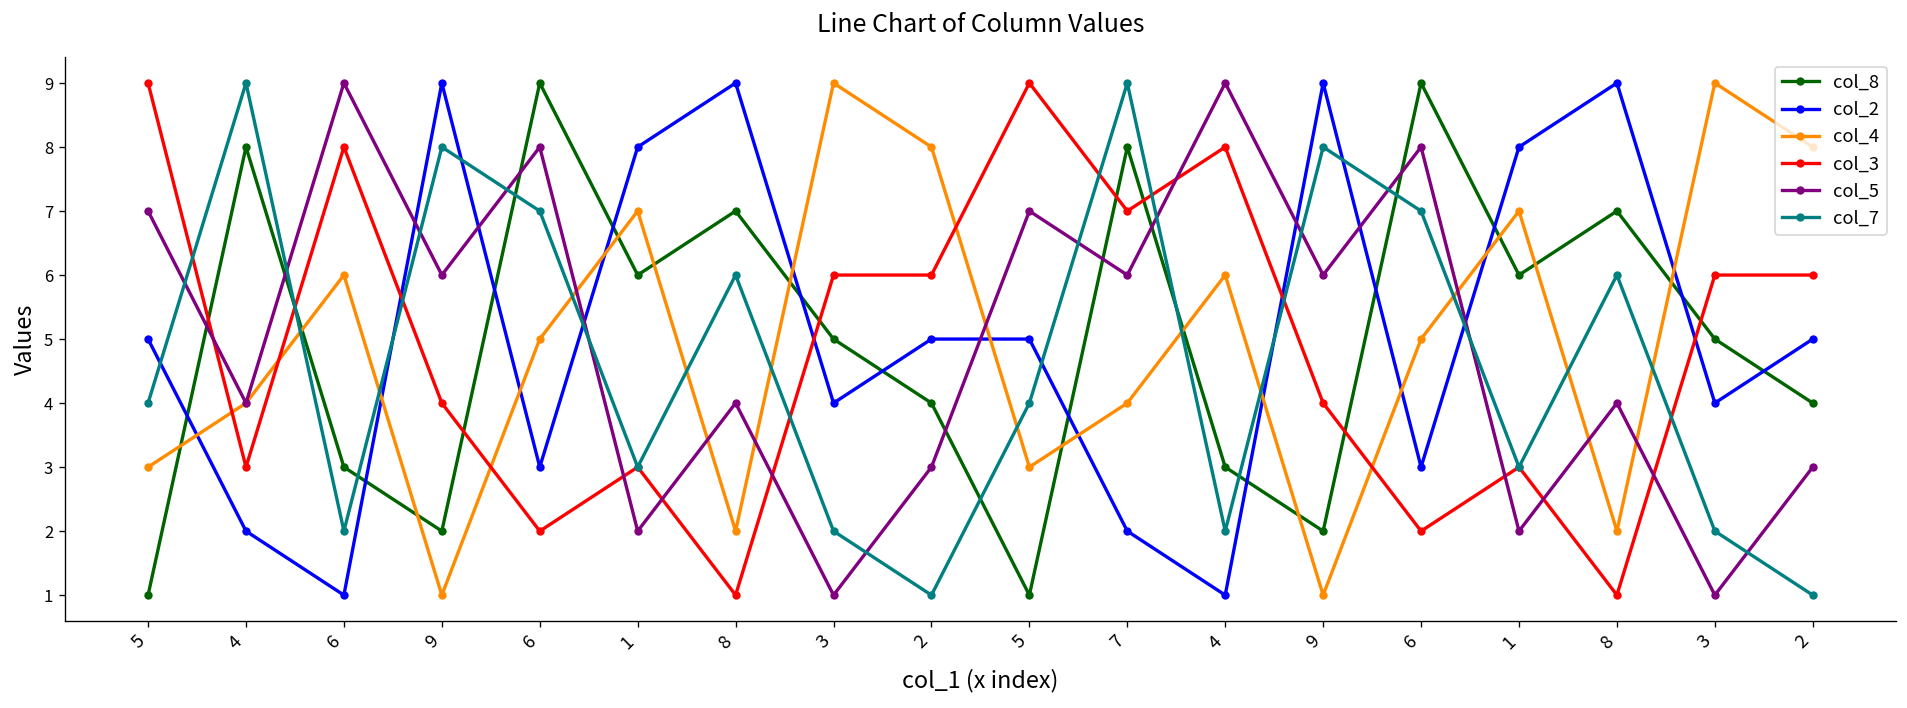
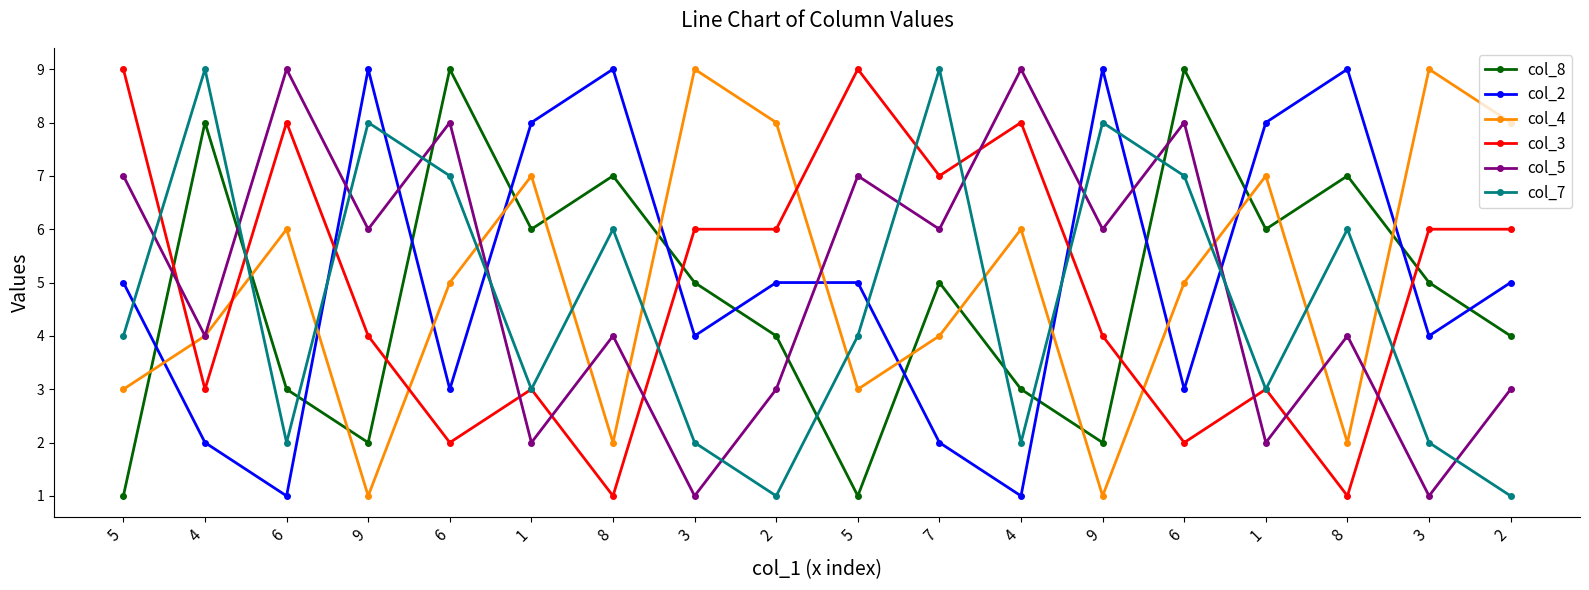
  {
    "col_8": {
-     "7": 8
+     "7": 5
    },
    "col_2": {
      "7": 2
    },
    "col_4": {
      "7": 4
    },
    "col_3": {
      "7": 7
    },
    "col_5": {
      "7": 6
    },
    "col_7": {
      "7": 9
    }
  }
